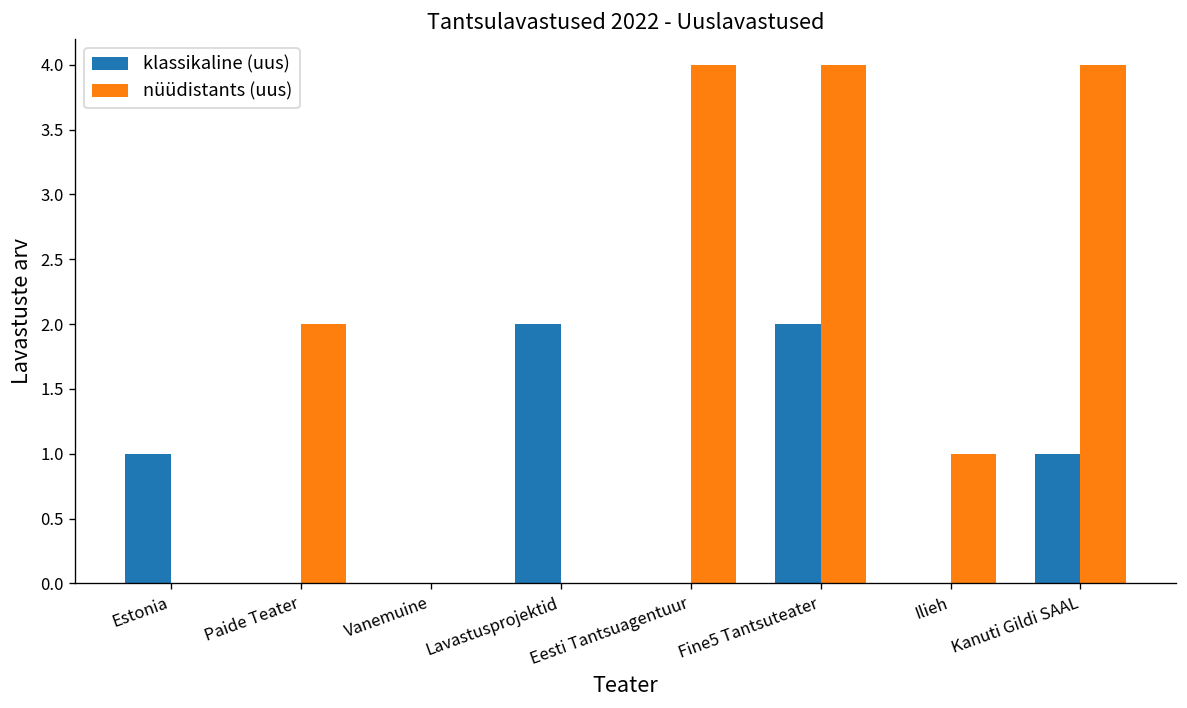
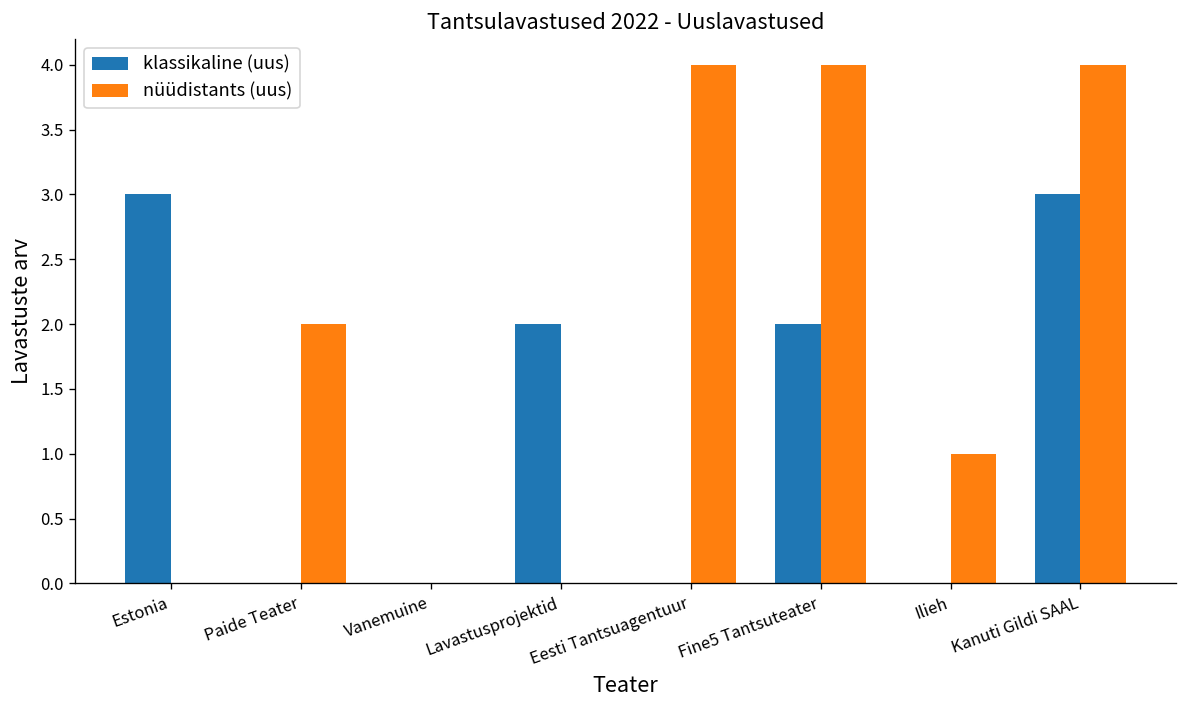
  {
    "klassikaline (uus)": {
-     "Estonia": 1,
+     "Estonia": 3,
      "Paide Teater": 0,
      "Vanemuine": 0,
      "Lavastusprojektid": 2,
      "Eesti Tantsuagentuur": 0,
      "Fine5 Tantsuteater": 2,
      "Ilieh": 0,
-     "Kanuti Gildi SAAL": 1
+     "Kanuti Gildi SAAL": 3
    },
    "nüüdistants (uus)": {
      "Estonia": 0,
      "Paide Teater": 2,
      "Vanemuine": 0,
      "Lavastusprojektid": 0,
      "Eesti Tantsuagentuur": 4,
      "Fine5 Tantsuteater": 4,
      "Ilieh": 1,
      "Kanuti Gildi SAAL": 4
    }
  }
